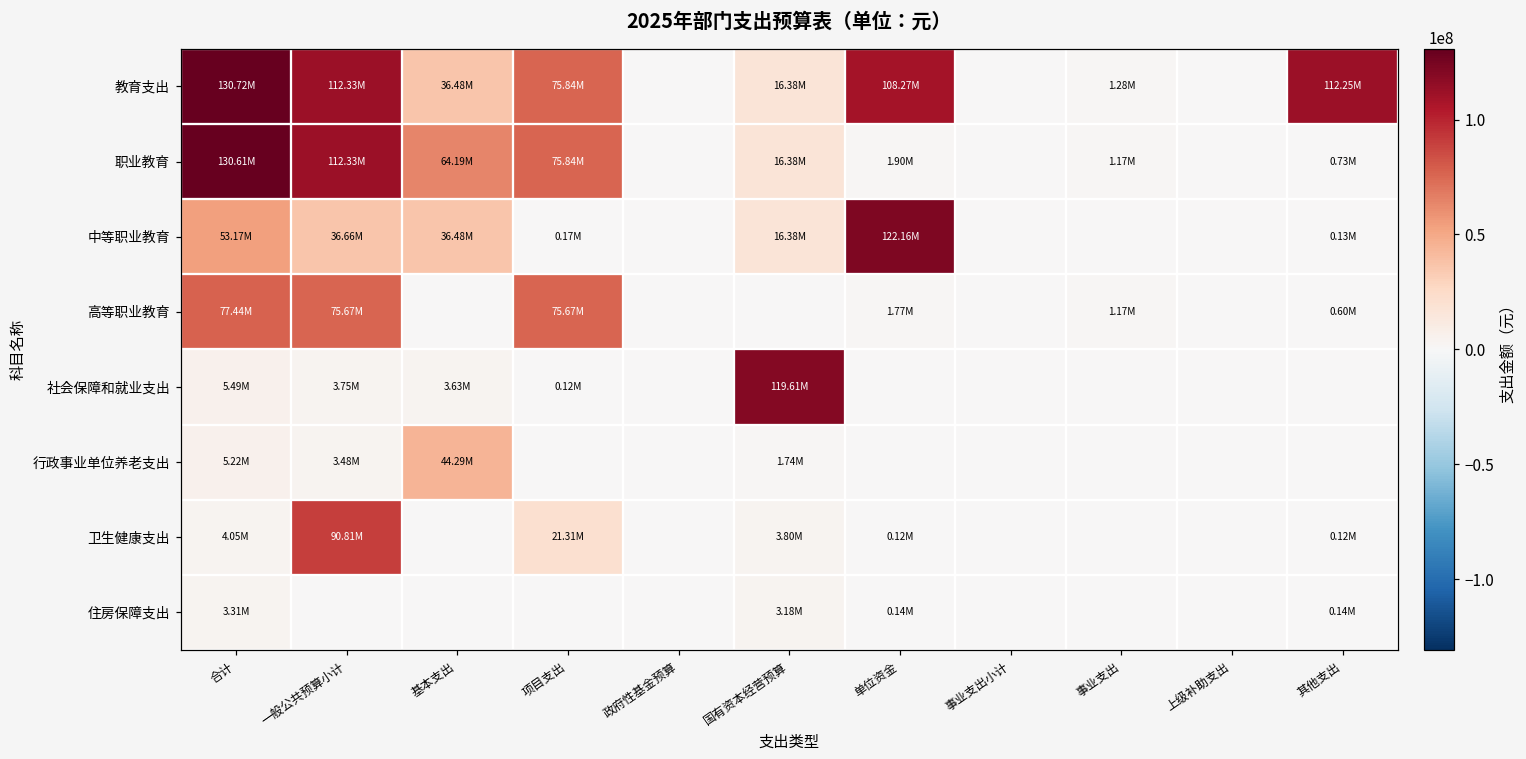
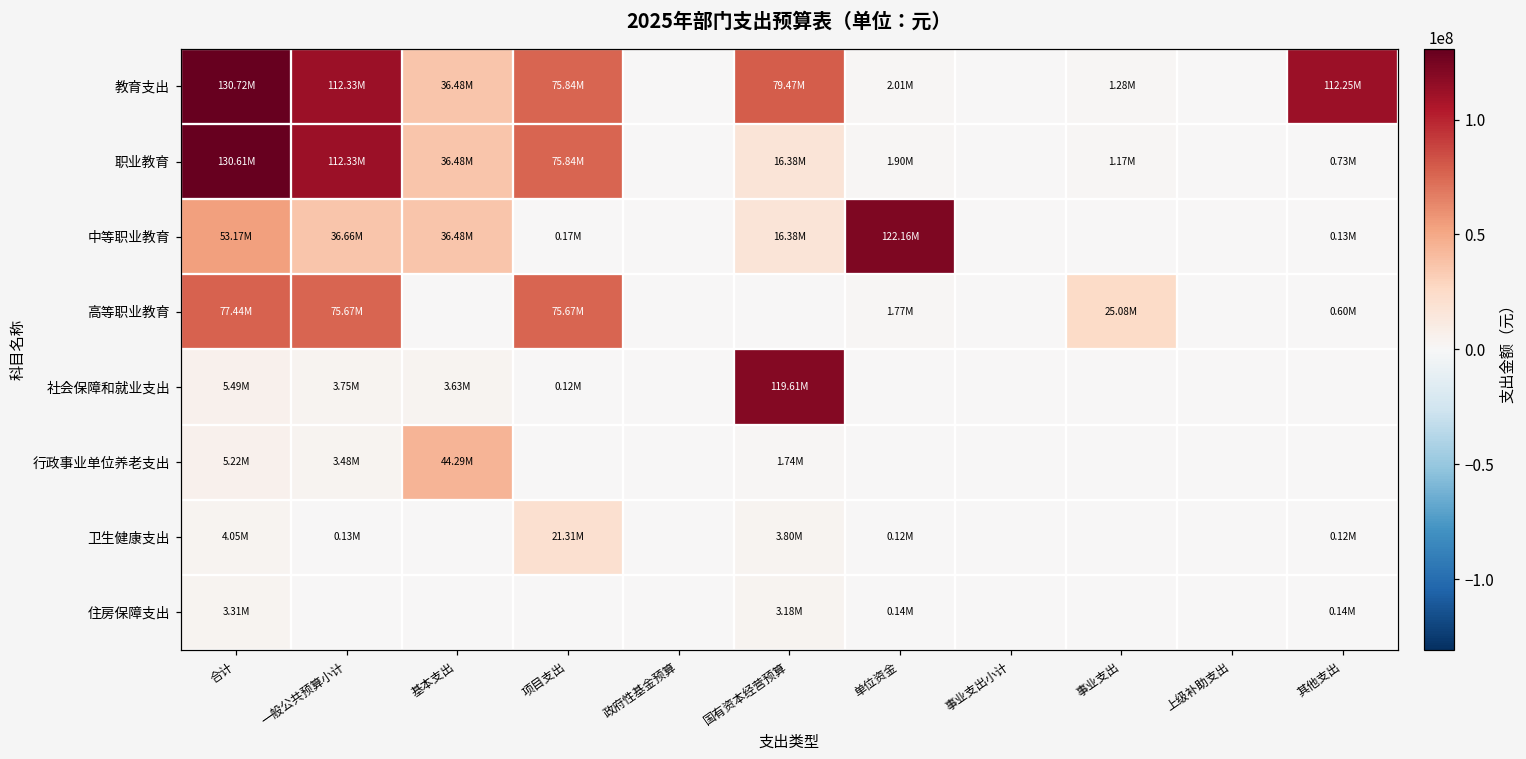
  {
    "教育支出": {
      "合计": "130.72M",
      "一般公共预算小计": "112.33M",
      "基本支出": "36.48M",
      "项目支出": "75.84M",
-     "国有资本经营预算": "16.38M",
-     "单位资金": "108.27M",
+     "国有资本经营预算": "79.47M",
+     "单位资金": "2.01M",
      "事业支出": "1.28M",
      "其他支出": "112.25M"
    },
    "职业教育": {
      "合计": "130.61M",
      "一般公共预算小计": "112.33M",
-     "基本支出": "64.19M",
+     "基本支出": "36.48M",
      "项目支出": "75.84M",
      "国有资本经营预算": "16.38M",
      "单位资金": "1.90M",
      "事业支出": "1.17M",
      "其他支出": "0.73M"
    },
    "中等职业教育": {
      "合计": "53.17M",
      "一般公共预算小计": "36.66M",
      "基本支出": "36.48M",
      "项目支出": "0.17M",
      "国有资本经营预算": "16.38M",
      "单位资金": "122.16M",
      "其他支出": "0.13M"
    },
    "高等职业教育": {
      "合计": "77.44M",
      "一般公共预算小计": "75.67M",
      "项目支出": "75.67M",
      "单位资金": "1.77M",
-     "事业支出": "1.17M",
+     "事业支出": "25.08M",
      "其他支出": "0.60M"
    },
    "社会保障和就业支出": {
      "合计": "5.49M",
      "一般公共预算小计": "3.75M",
      "基本支出": "3.63M",
      "项目支出": "0.12M",
      "国有资本经营预算": "119.61M"
    },
    "行政事业单位养老支出": {
      "合计": "5.22M",
      "一般公共预算小计": "3.48M",
      "基本支出": "44.29M",
      "国有资本经营预算": "1.74M"
    },
    "卫生健康支出": {
      "合计": "4.05M",
-     "一般公共预算小计": "90.81M",
+     "一般公共预算小计": "0.13M",
      "项目支出": "21.31M",
      "国有资本经营预算": "3.80M",
      "单位资金": "0.12M",
      "其他支出": "0.12M"
    },
    "住房保障支出": {
      "合计": "3.31M",
      "国有资本经营预算": "3.18M",
      "单位资金": "0.14M",
      "其他支出": "0.14M"
    }
  }
